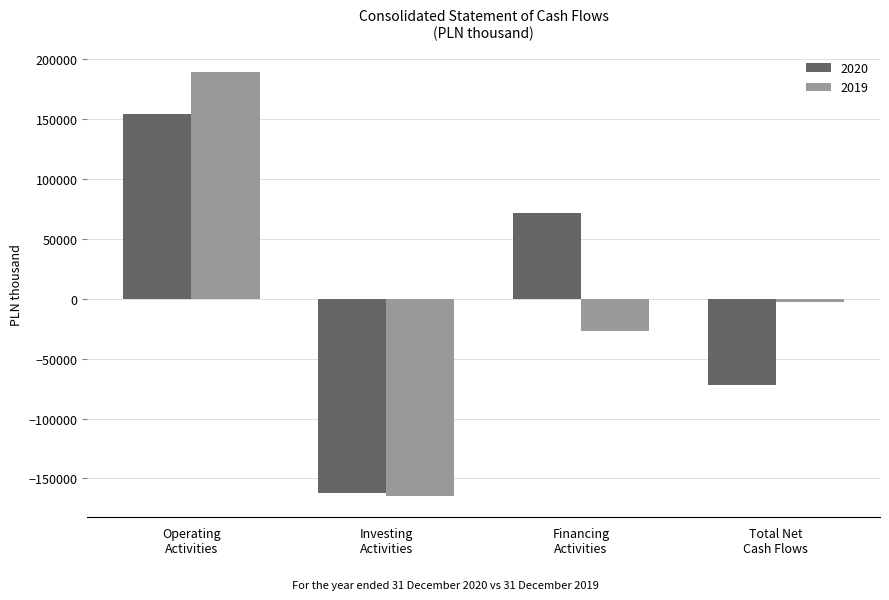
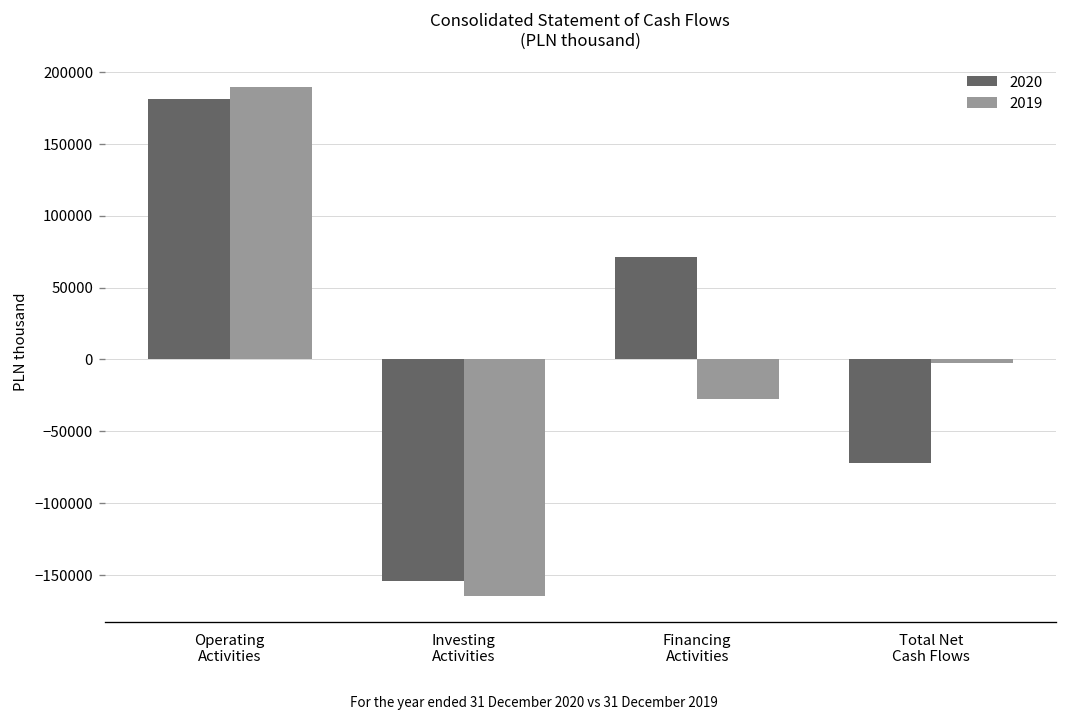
  {
    "2020": {
-     "Operating Activities": 154000,
-     "Investing Activities": -162000,
+     "Operating Activities": 181000,
+     "Investing Activities": -154000,
      "Financing Activities": 71000,
      "Total Net Cash Flows": -72000
    },
    "2019": {
      "Operating Activities": 189000,
      "Investing Activities": -165000,
      "Financing Activities": -27000,
      "Total Net Cash Flows": -3000
    }
  }
